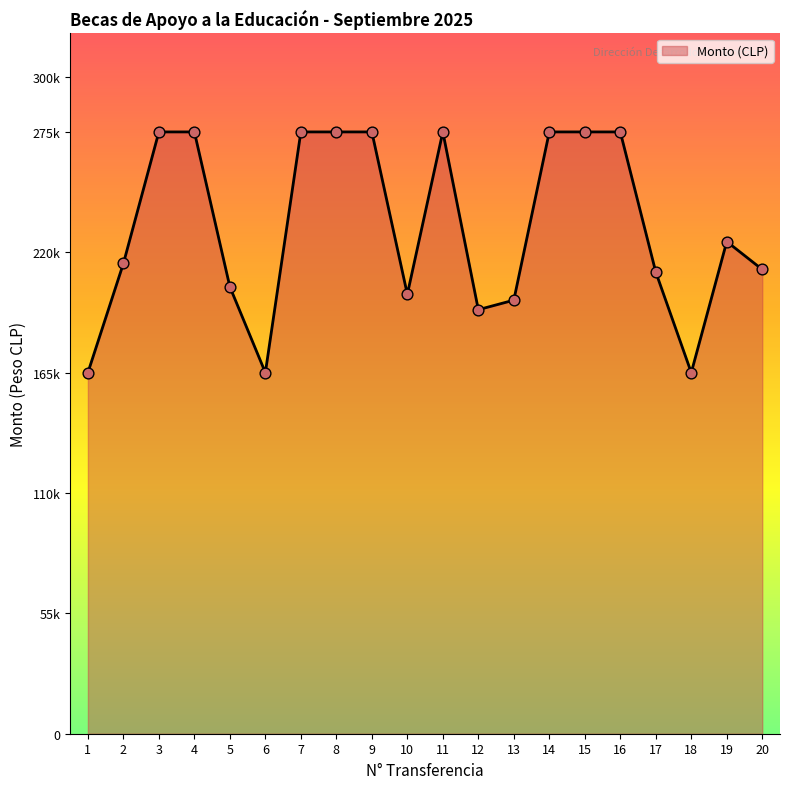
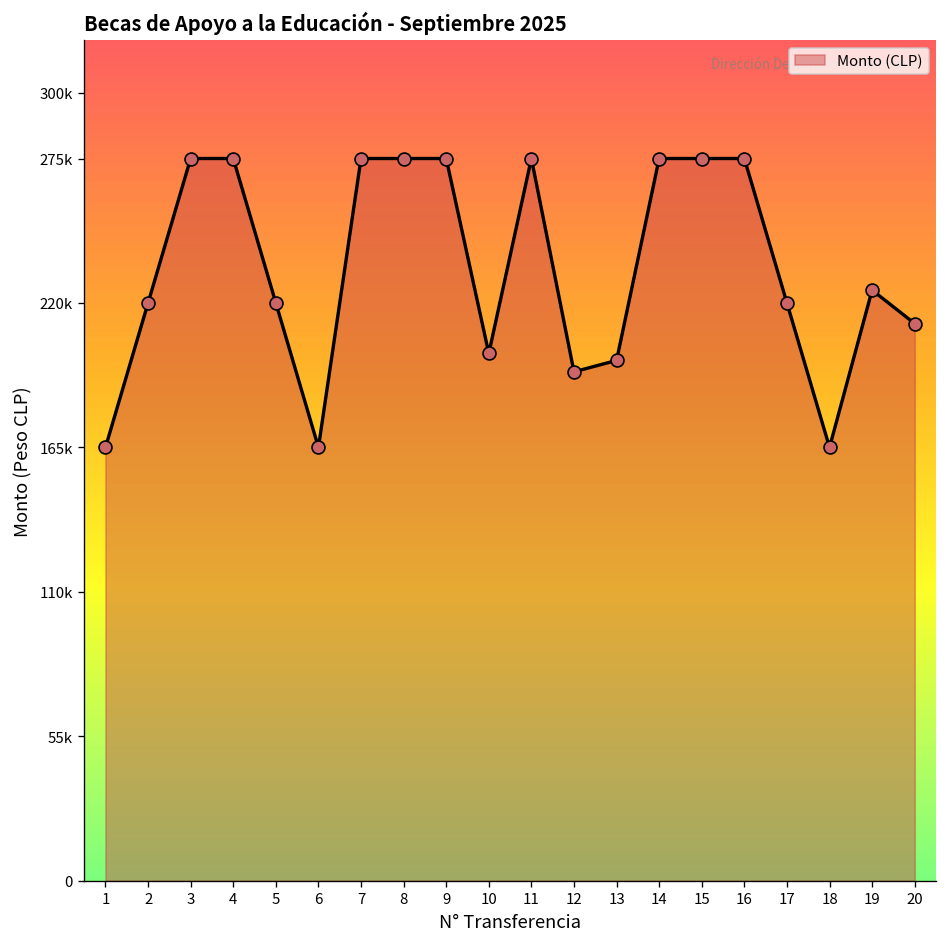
  {
    "1": 165000,
-   "2": 215000,
+   "2": 220000,
    "3": 275000,
    "4": 275000,
-   "5": 204000,
+   "5": 220000,
    "6": 165000,
    "7": 275000,
    "8": 275000,
    "9": 275000,
    "10": 201000,
    "11": 275000,
    "12": 194000,
    "13": 198000,
    "14": 275000,
    "15": 275000,
    "16": 275000,
-   "17": 211000,
+   "17": 220000,
    "18": 165000,
    "19": 225000,
    "20": 212000
  }
